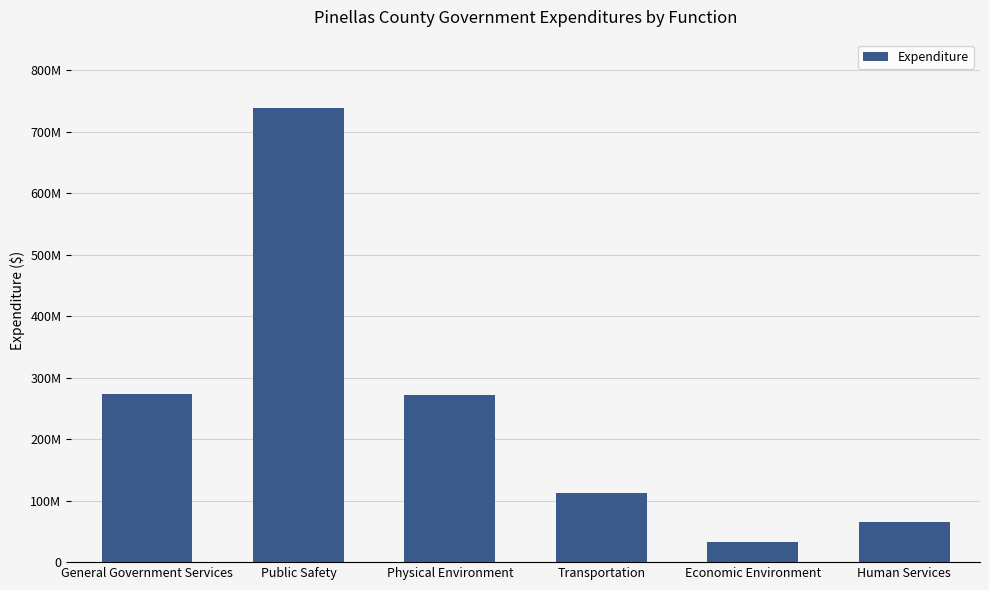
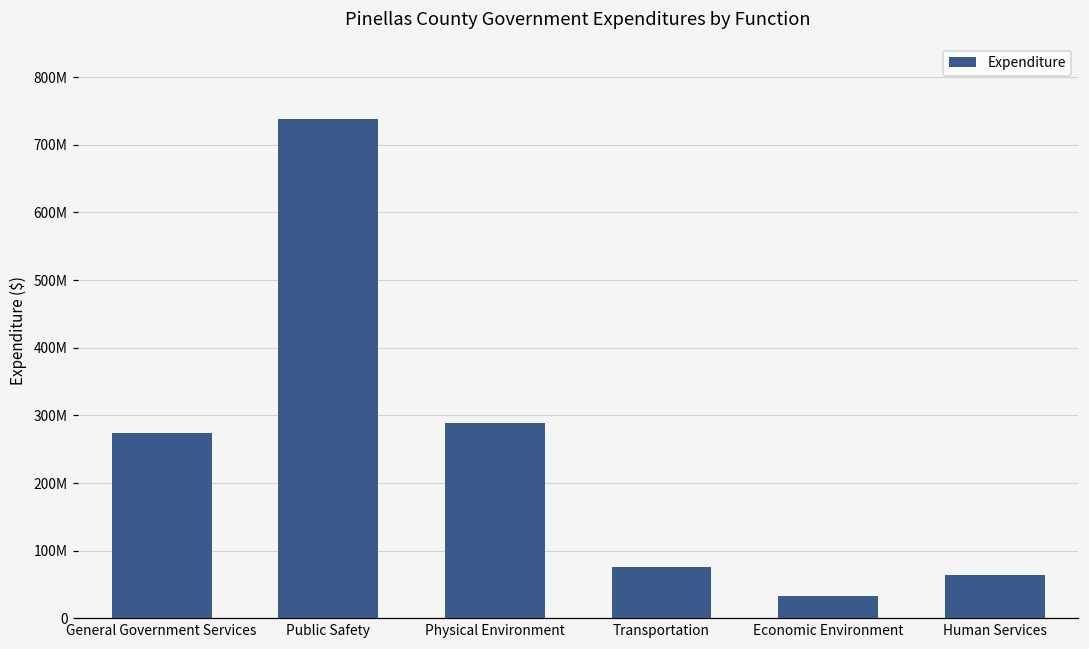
  {
    "General Government Services": 270000000,
    "Public Safety": 740000000,
-   "Physical Environment": 270000000,
-   "Transportation": 110000000,
+   "Physical Environment": 290000000,
+   "Transportation": 80000000,
    "Economic Environment": 30000000,
    "Human Services": 60000000
  }
